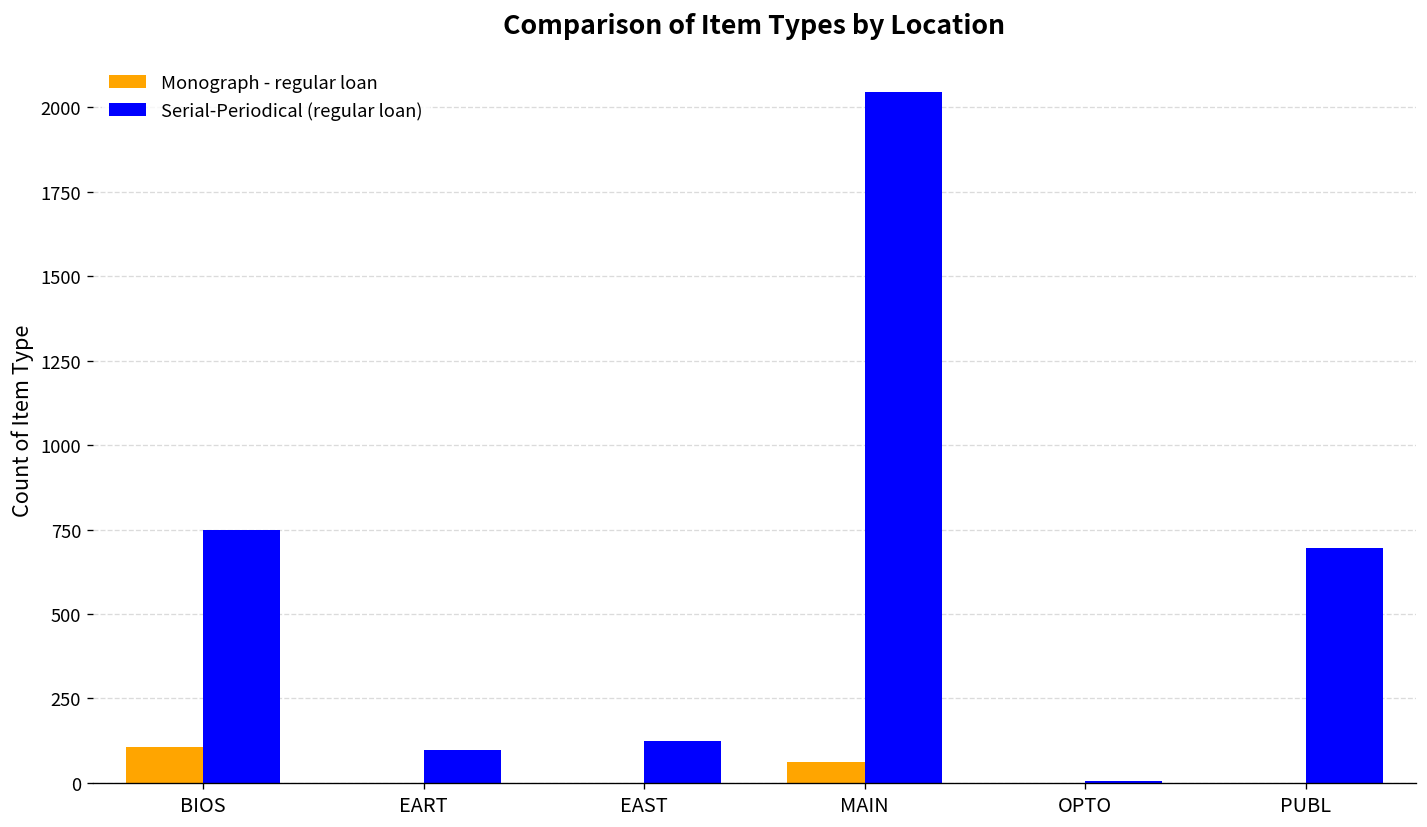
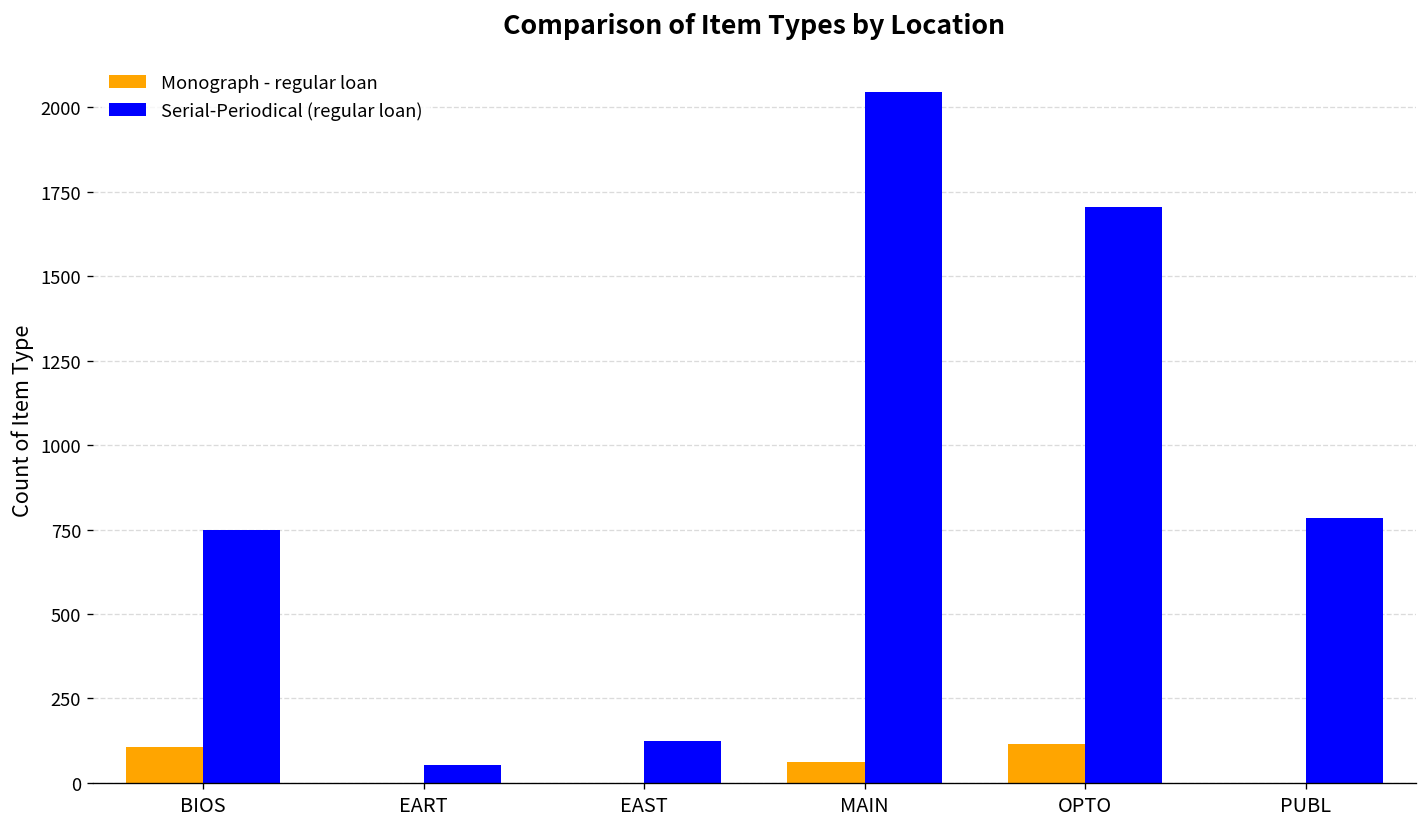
  {
    "Monograph - regular loan": {
      "BIOS": 110,
      "EART": 0,
      "EAST": 0,
      "MAIN": 60,
-     "OPTO": 0,
+     "OPTO": 120,
      "PUBL": 0
    },
    "Serial-Periodical (regular loan)": {
      "BIOS": 750,
-     "EART": 100,
+     "EART": 50,
      "EAST": 120,
      "MAIN": 2050,
-     "OPTO": 10,
-     "PUBL": 700
+     "OPTO": 1700,
+     "PUBL": 780
    }
  }
